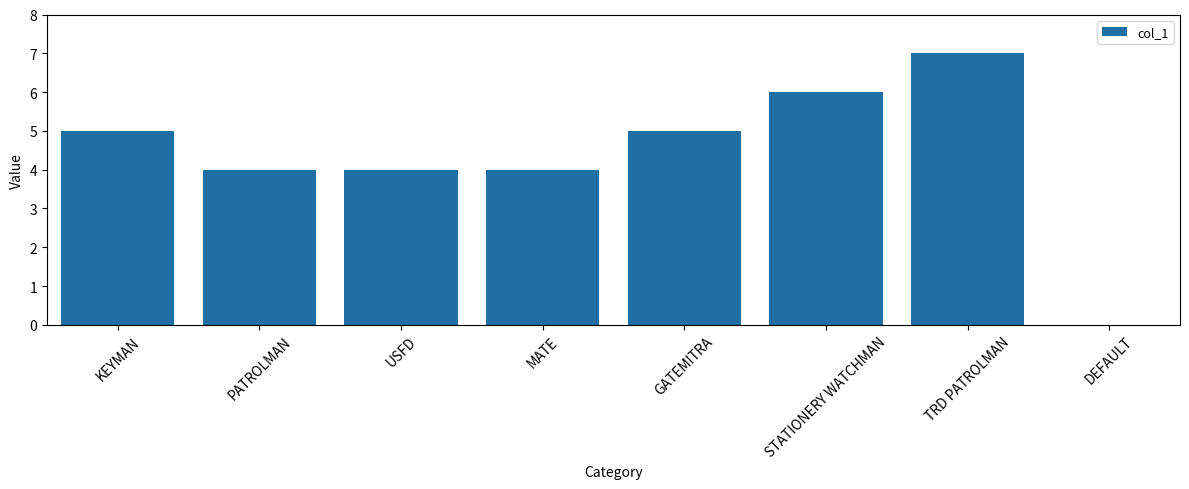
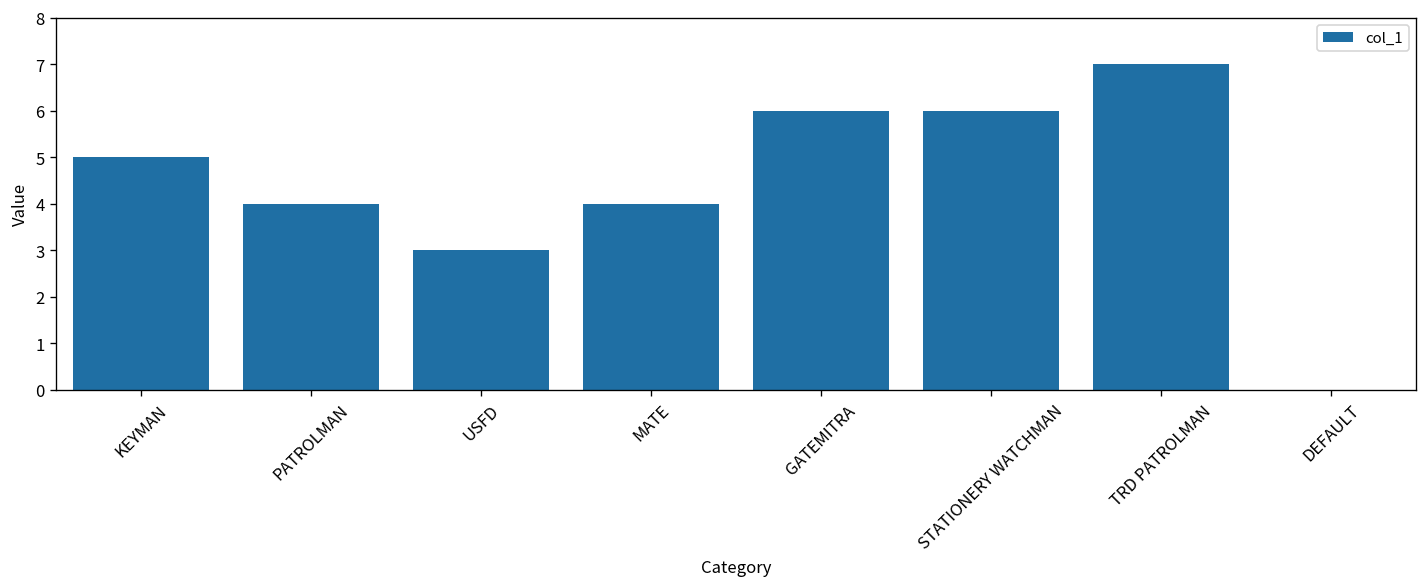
  {
    "KEYMAN": 5,
    "PATROLMAN": 4,
-   "USFD": 4,
+   "USFD": 3,
    "MATE": 4,
-   "GATEMITRA": 5,
+   "GATEMITRA": 6,
    "STATIONERY WATCHMAN": 6,
    "TRD PATROLMAN": 7,
    "DEFAULT": 0
  }
